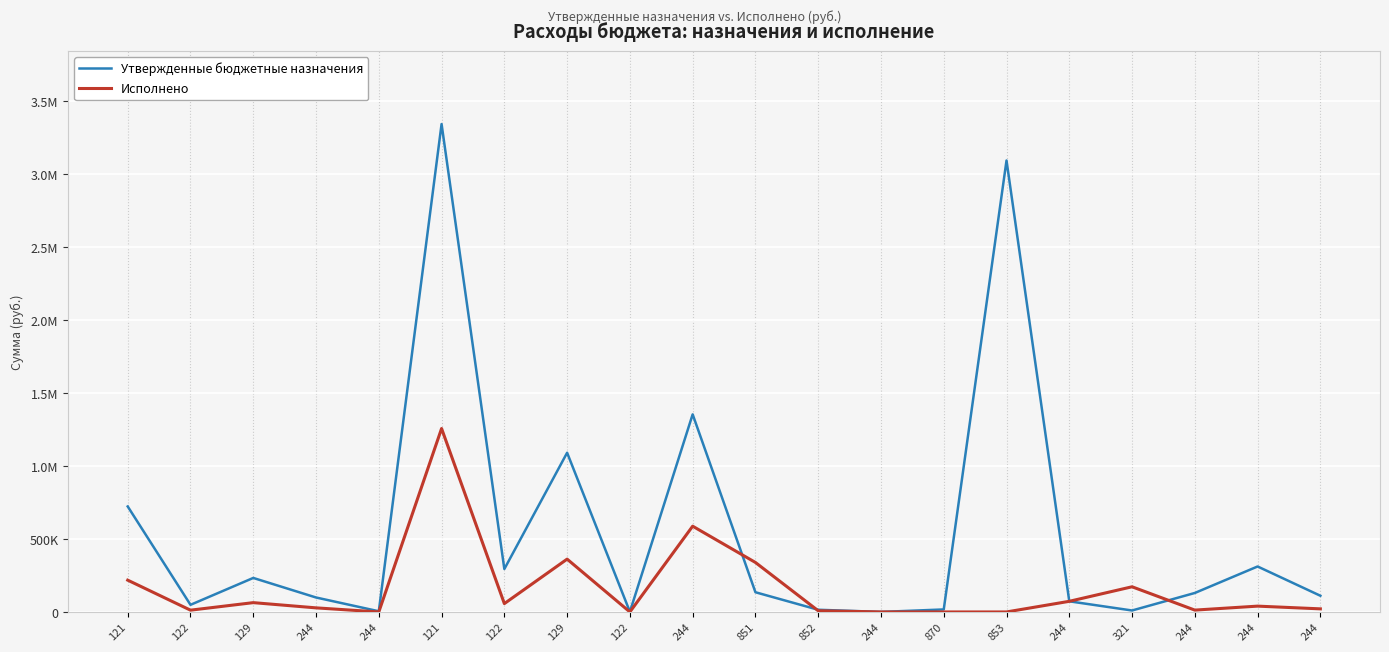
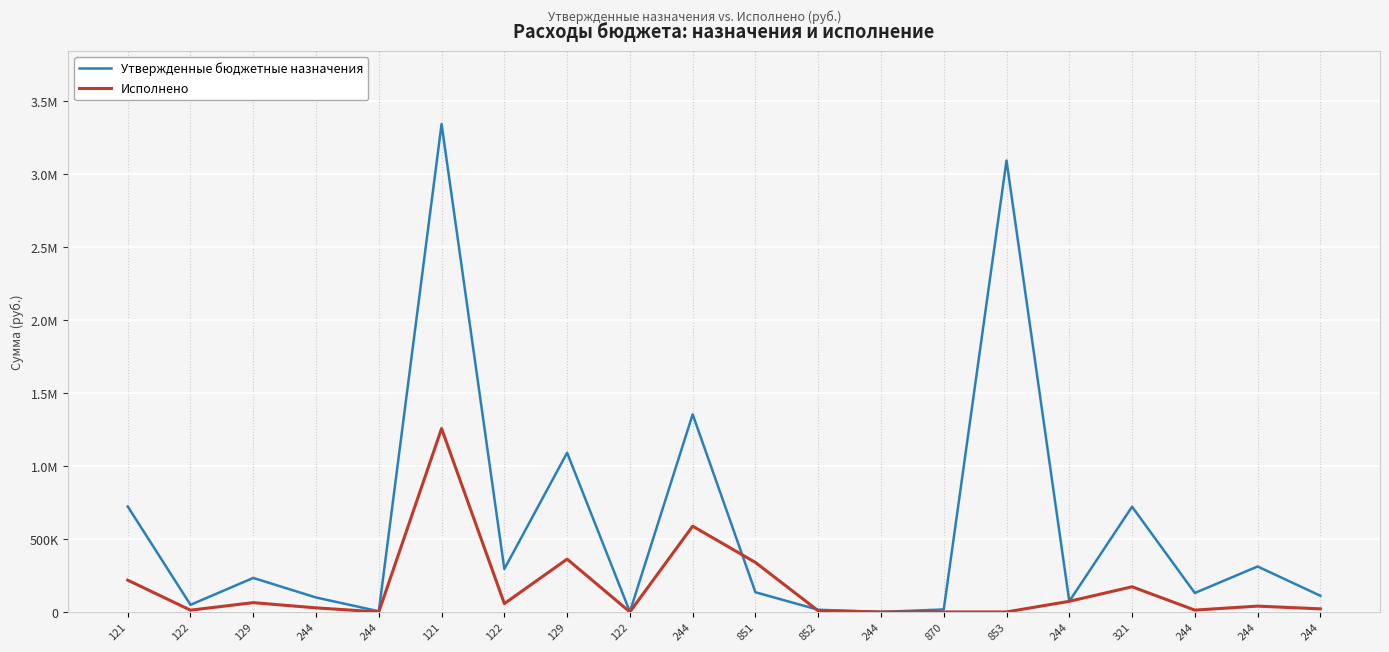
  {
    "Утвержденные бюджетные назначения": {
      "851": 140000,
      "853": 3090000,
-     "321": 10000
+     "321": 720000
    },
    "Исполнено": {
      "851": 340000,
      "853": 0,
      "321": 170000
    }
  }
